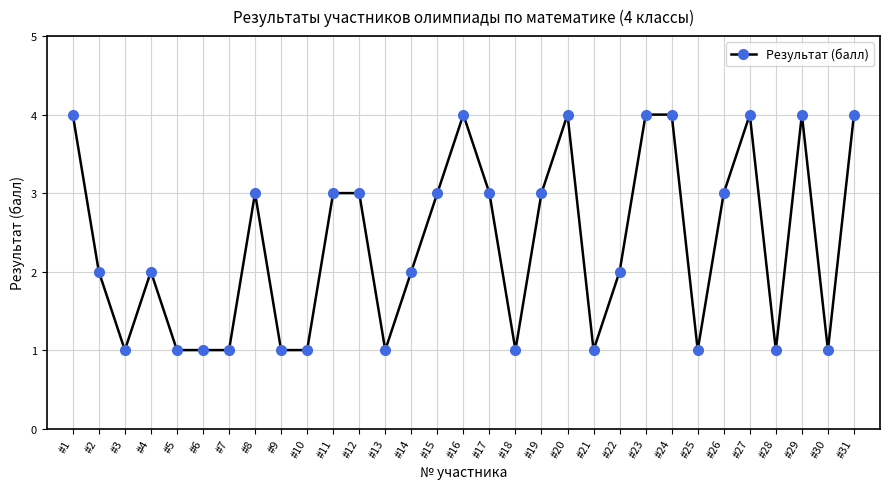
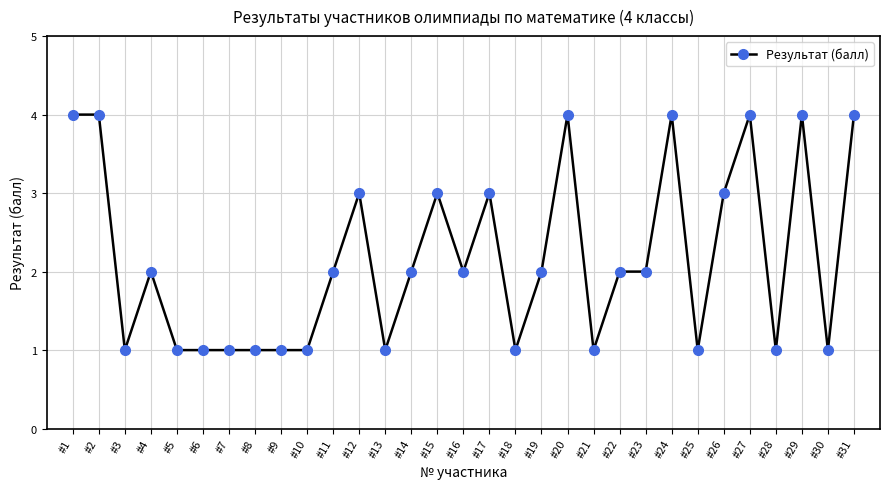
  {
    "#1": 4,
-   "#2": 2,
+   "#2": 4,
    "#3": 1,
    "#4": 2,
    "#5": 1,
    "#6": 1,
    "#7": 1,
-   "#8": 3,
+   "#8": 1,
    "#9": 1,
    "#10": 1,
-   "#11": 3,
+   "#11": 2,
    "#12": 3,
    "#13": 1,
    "#14": 2,
    "#15": 3,
-   "#16": 4,
+   "#16": 2,
    "#17": 3,
    "#18": 1,
-   "#19": 3,
+   "#19": 2,
    "#20": 4,
    "#21": 1,
    "#22": 2,
-   "#23": 4,
+   "#23": 2,
    "#24": 4,
    "#25": 1,
    "#26": 3,
    "#27": 4,
    "#28": 1,
    "#29": 4,
    "#30": 1,
    "#31": 4
  }
